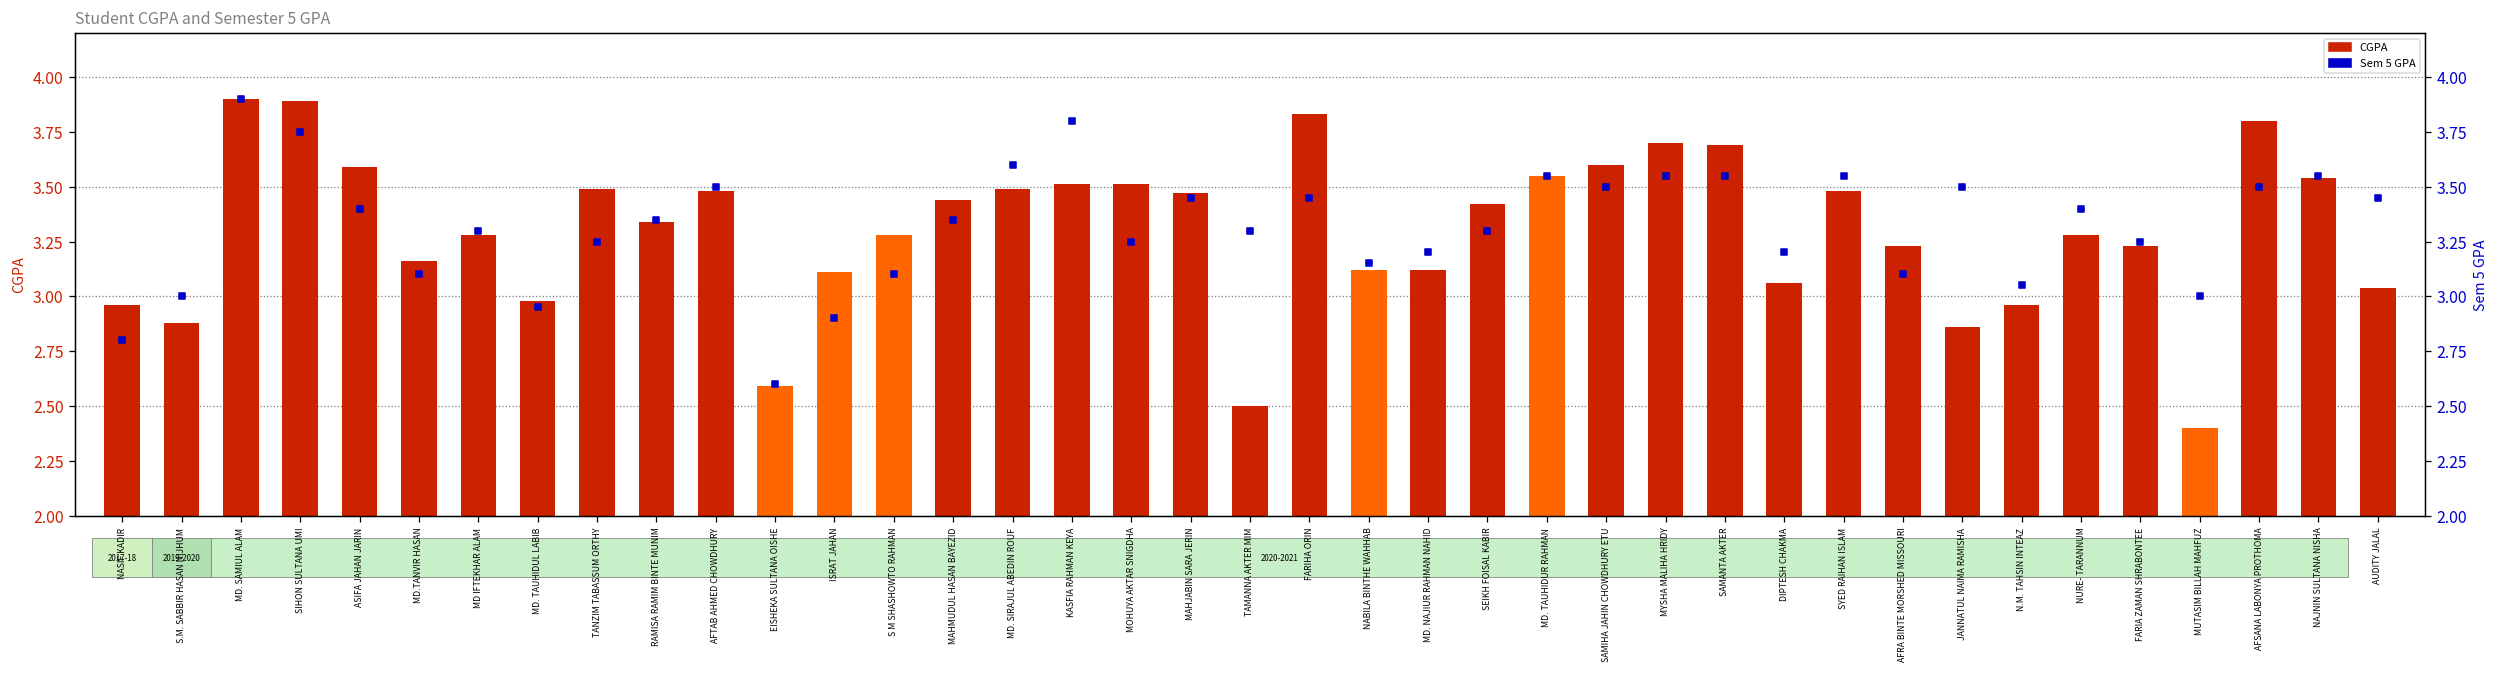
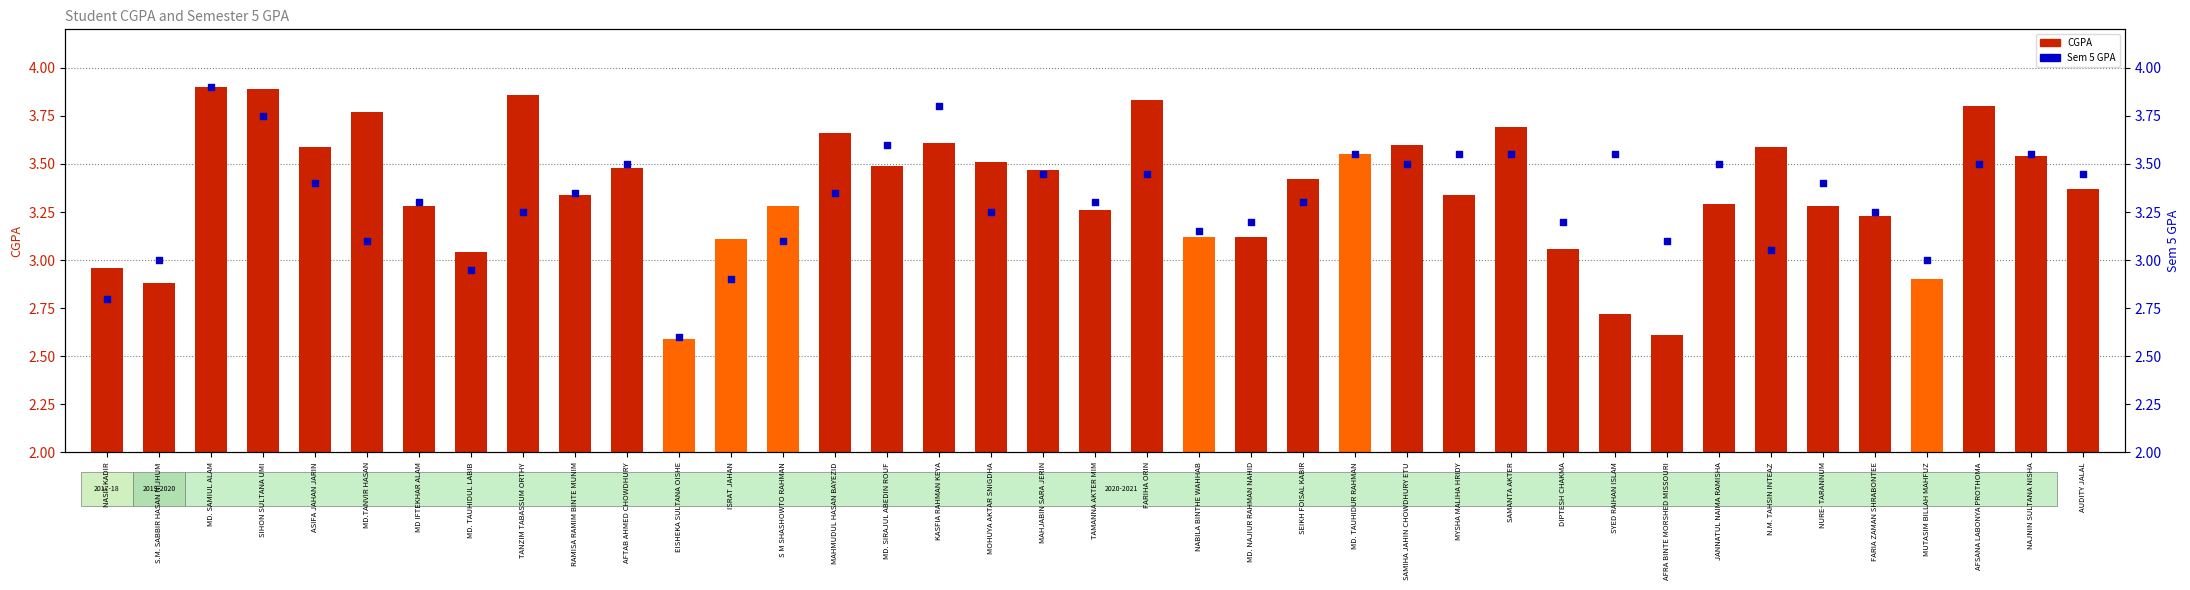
  {
    "CGPA": {
      "MD. SAMIUL ALAM": 3.90,
      "SIHON SULTANA UMI": 3.89,
      "ASIFA JAHAN JARIN": 3.59,
-     "MD.TANVIR HASAN": 3.16,
+     "MD.TANVIR HASAN": 3.77,
      "MD IFTEKHAR ALAM": 3.28,
-     "MD. TAUHIDUL LABIB": 2.98,
-     "TANZIM TABASSUM ORTHY": 3.49,
+     "MD. TAUHIDUL LABIB": 3.04,
+     "TANZIM TABASSUM ORTHY": 3.86,
      "RAMISA RAMIM BINTE MUNIM": 3.34,
      "AFTAB AHMED CHOWDHURY": 3.48,
      "EISHEKA SULTANA OISHE": 2.59,
      "ISRAT JAHAN": 3.11,
      "S M SHASHOWTO RAHMAN": 3.28,
-     "MAHMUDUL HASAN BAYEZID": 3.44,
+     "MAHMUDUL HASAN BAYEZID": 3.66,
      "MD. SIRAJUL ABEDIN ROUF": 3.49,
-     "KASFIA RAHMAN KEYA": 3.51,
+     "KASFIA RAHMAN KEYA": 3.61,
      "MOHUYA AKTAR SNIGDHA": 3.51,
      "MAHJABIN SARA JERIN": 3.47,
-     "TAMANNA AKTER MIM": 2.50,
+     "TAMANNA AKTER MIM": 3.26,
      "FARIHA ORIN": 3.83,
      "NABILA BINTHE WAHHAB": 3.12,
      "MD. NAJIUR RAHMAN NAHID": 3.12,
      "SEIKH FOISAL KABIR": 3.42,
      "MD. TAUHIDUR RAHMAN": 3.55,
      "SAMIHA JAHIN CHOWDHURY ETU": 3.60,
-     "MYSHA MALIHA HRIDY": 3.70,
+     "MYSHA MALIHA HRIDY": 3.34,
      "SAMANTA AKTER": 3.69,
      "DIPTESH CHAKMA": 3.06,
-     "SYED RAIHAN ISLAM": 3.48,
-     "AFRA BINTE MORSHED MISSOURI": 3.23,
-     "JANNATUL NAIMA RAMISHA": 2.86,
-     "N.M. TAHSIN INTEAZ": 2.96,
+     "SYED RAIHAN ISLAM": 2.72,
+     "AFRA BINTE MORSHED MISSOURI": 2.61,
+     "JANNATUL NAIMA RAMISHA": 3.29,
+     "N.M. TAHSIN INTEAZ": 3.59,
      "NURE- TARANNUM": 3.28,
      "FARIA ZAMAN SHRABONTEE": 3.23,
-     "MUTASIM BILLAH MAHFUZ": 2.4,
+     "MUTASIM BILLAH MAHFUZ": 2.9,
      "AFSANA LABONYA PROTHOMA": 3.80,
      "NAJNIN SULTANA NISHA": 3.54,
-     "AUDITY JALAL": 3.04
+     "AUDITY JALAL": 3.37
    }
  }
